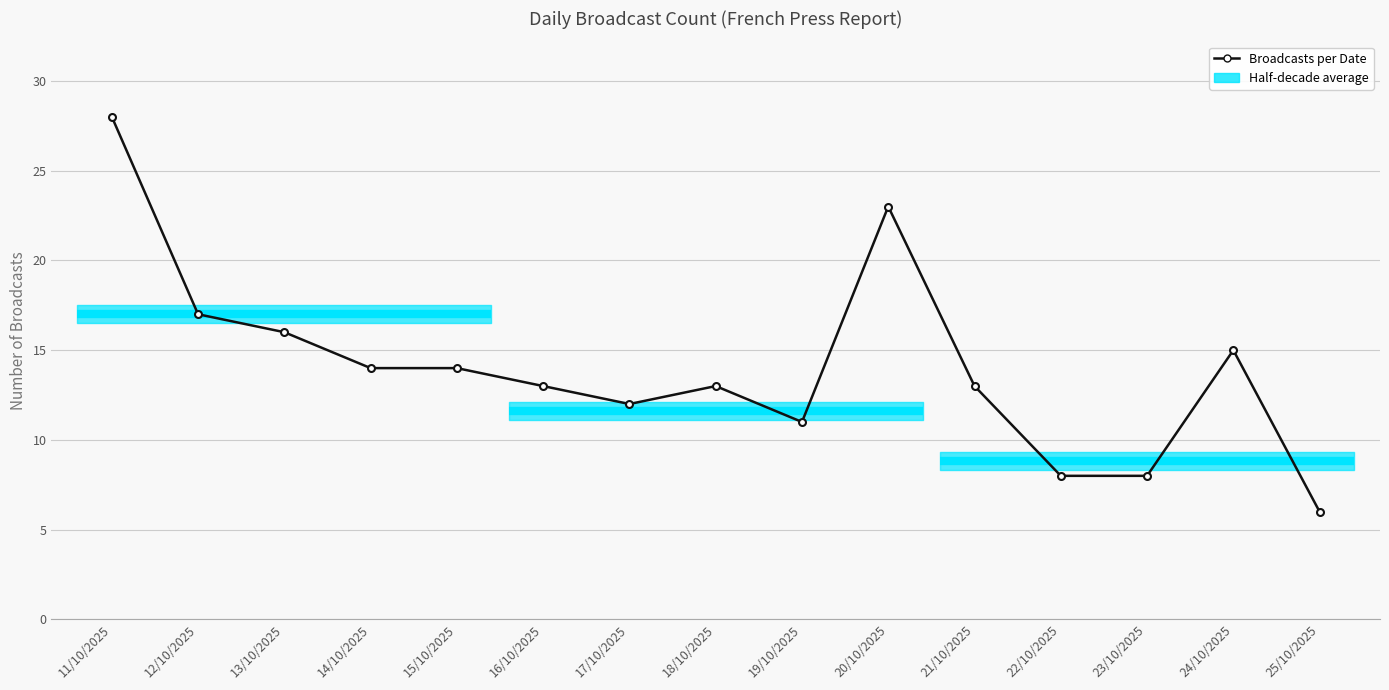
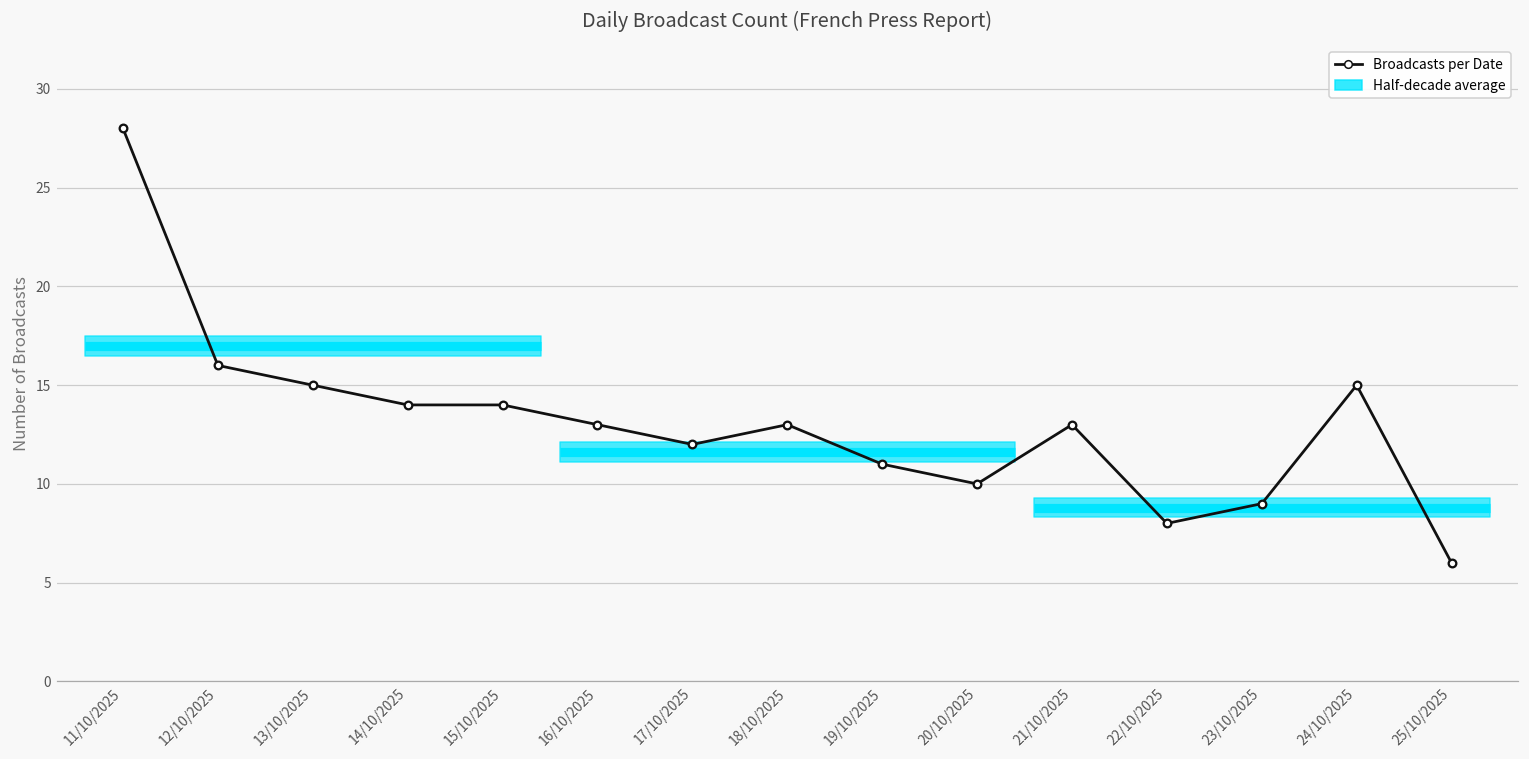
  {
    "11/10/2025": 28,
-   "12/10/2025": 17,
-   "13/10/2025": 16,
+   "12/10/2025": 16,
+   "13/10/2025": 15,
    "14/10/2025": 14,
    "15/10/2025": 14,
    "16/10/2025": 13,
    "17/10/2025": 12,
    "18/10/2025": 13,
    "19/10/2025": 11,
-   "20/10/2025": 23,
+   "20/10/2025": 10,
    "21/10/2025": 13,
    "22/10/2025": 8,
-   "23/10/2025": 8,
+   "23/10/2025": 9,
    "24/10/2025": 15,
    "25/10/2025": 6
  }
